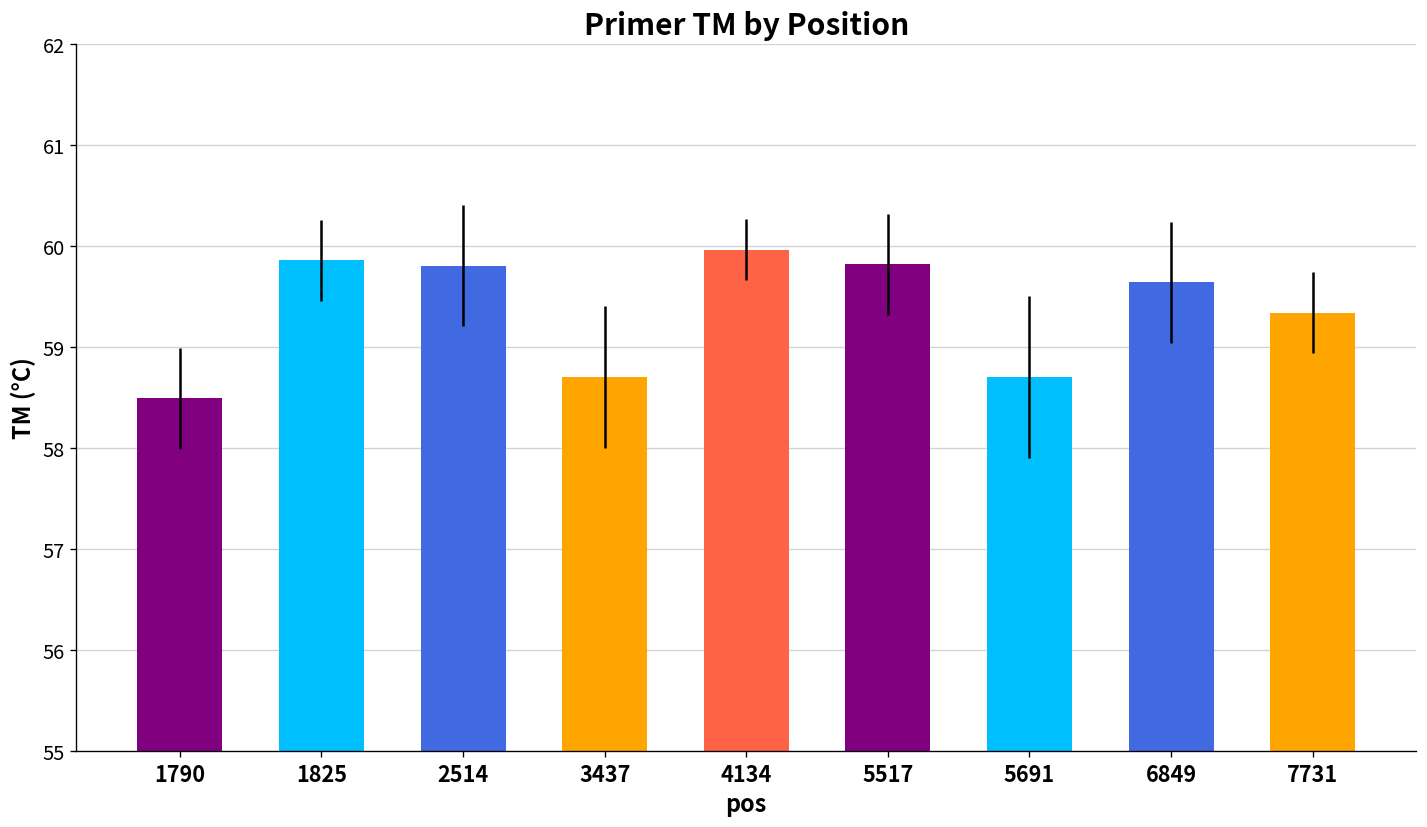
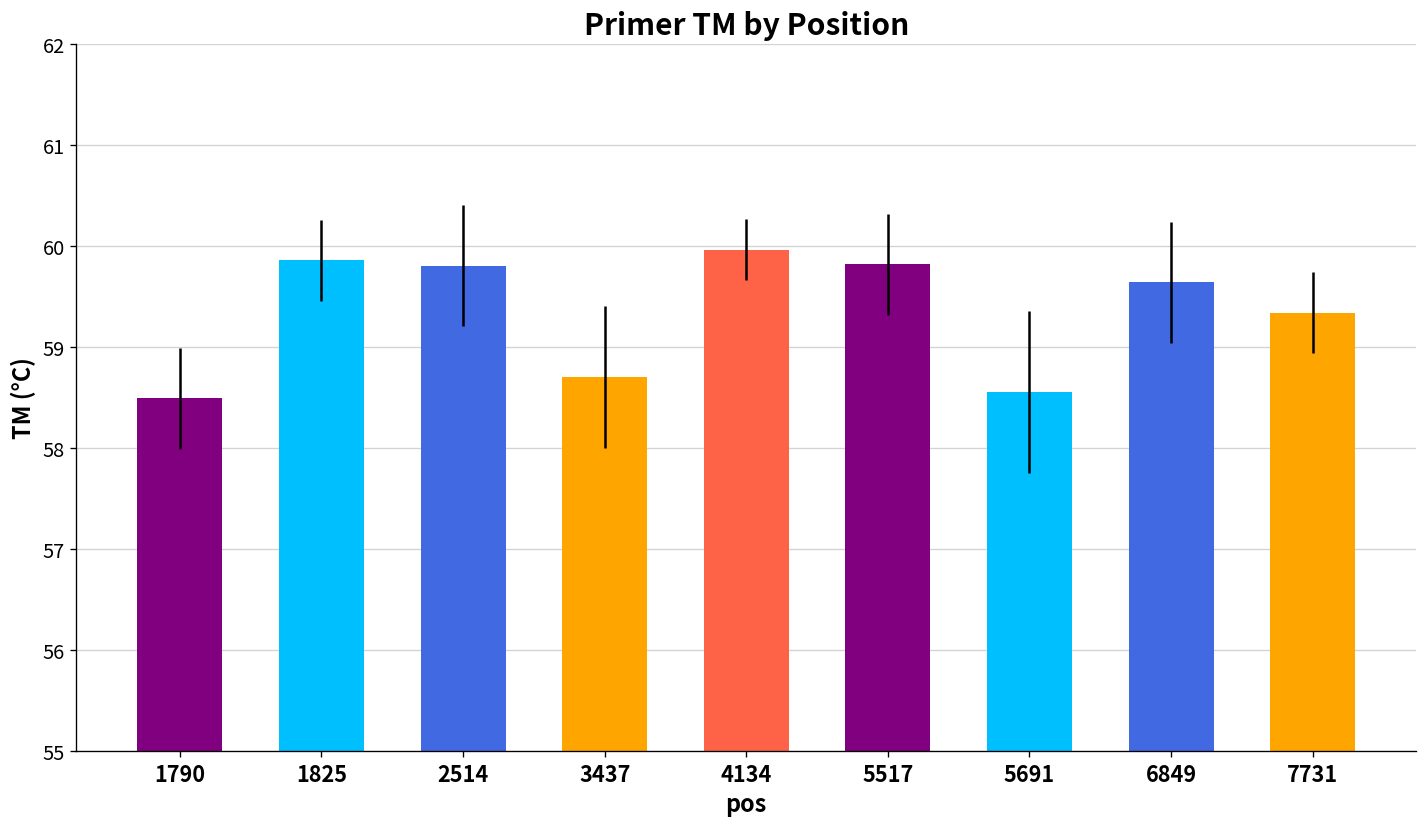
  {
    "1790": 58.5,
    "1825": 59.9,
    "2514": 59.8,
    "3437": 58.7,
    "4134": 60.0,
    "5517": 59.8,
-   "5691": 58.7,
+   "5691": 58.6,
    "6849": 59.6,
    "7731": 59.3
  }
